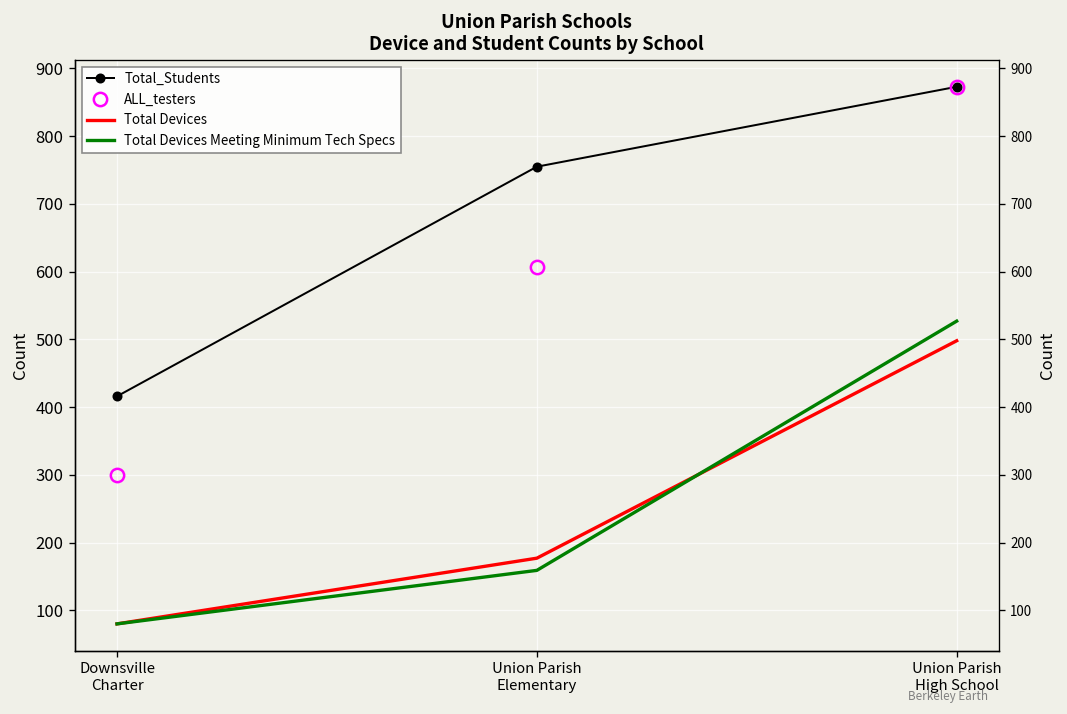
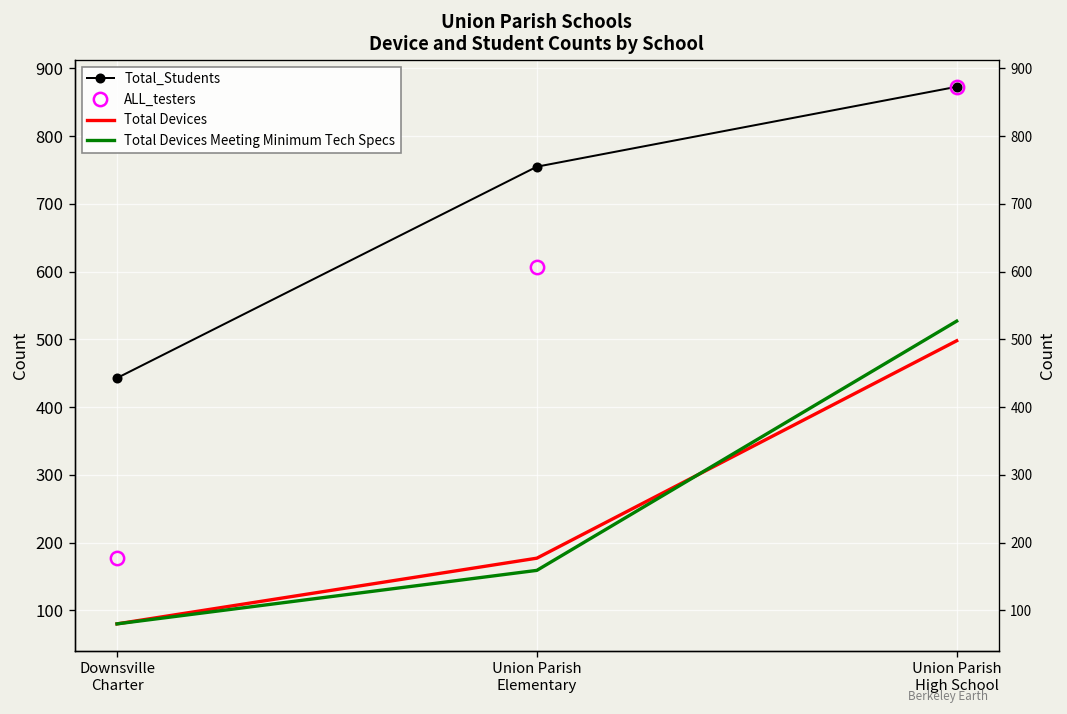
  {
    "Total_Students": {
-     "Downsville Charter": 420,
+     "Downsville Charter": 440,
      "Union Parish Elementary": 760
    },
    "ALL_testers": {
-     "Downsville Charter": 300,
+     "Downsville Charter": 180,
      "Union Parish Elementary": 610
    },
    "Total Devices": {
      "Union Parish Elementary": 180,
      "Union Parish High School": 500
    },
    "Total Devices Meeting Minimum Tech Specs": {
      "Union Parish Elementary": 160,
      "Union Parish High School": 530
    }
  }
